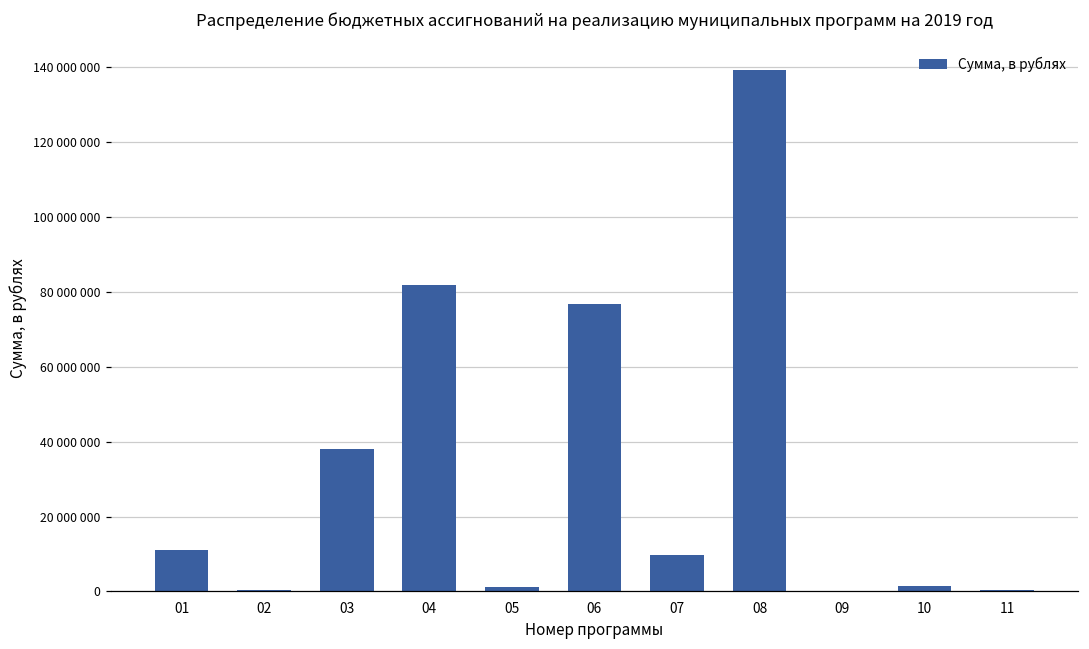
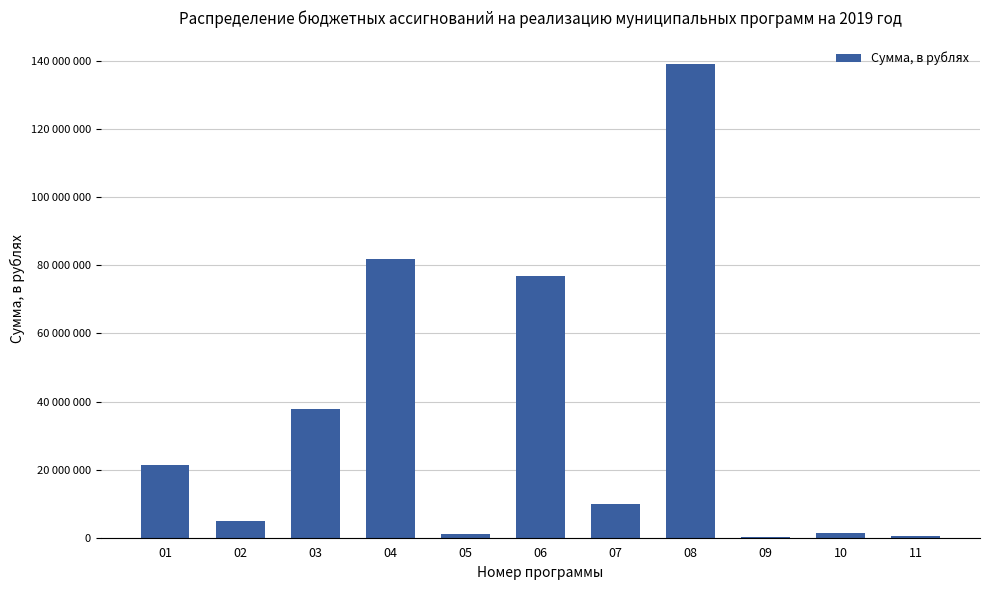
  {
-   "01": 11000000,
-   "02": 0,
+   "01": 21000000,
+   "02": 5000000,
    "03": 38000000,
    "04": 82000000,
    "05": 1000000,
    "06": 77000000,
    "07": 10000000,
    "08": 139000000,
    "10": 1000000
  }
